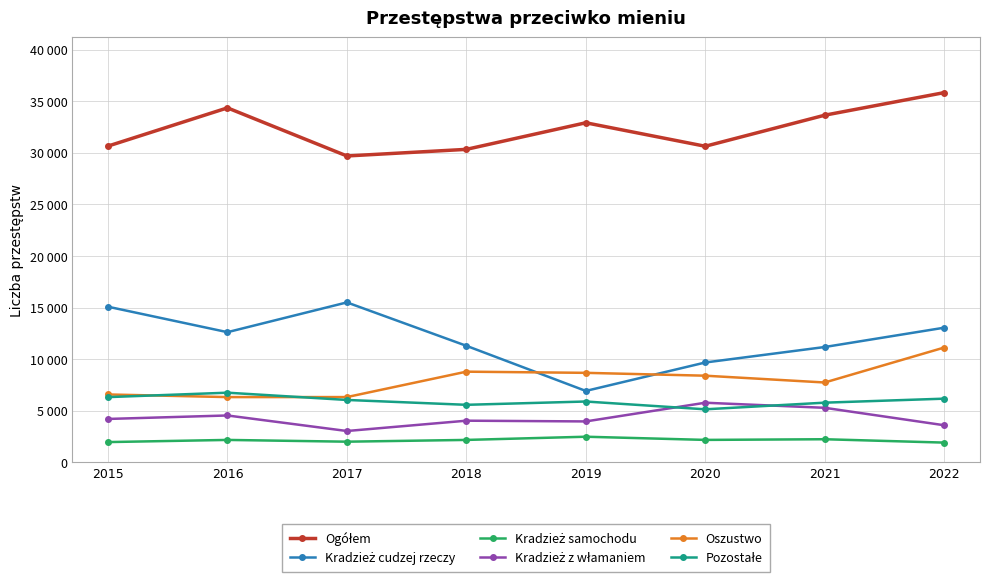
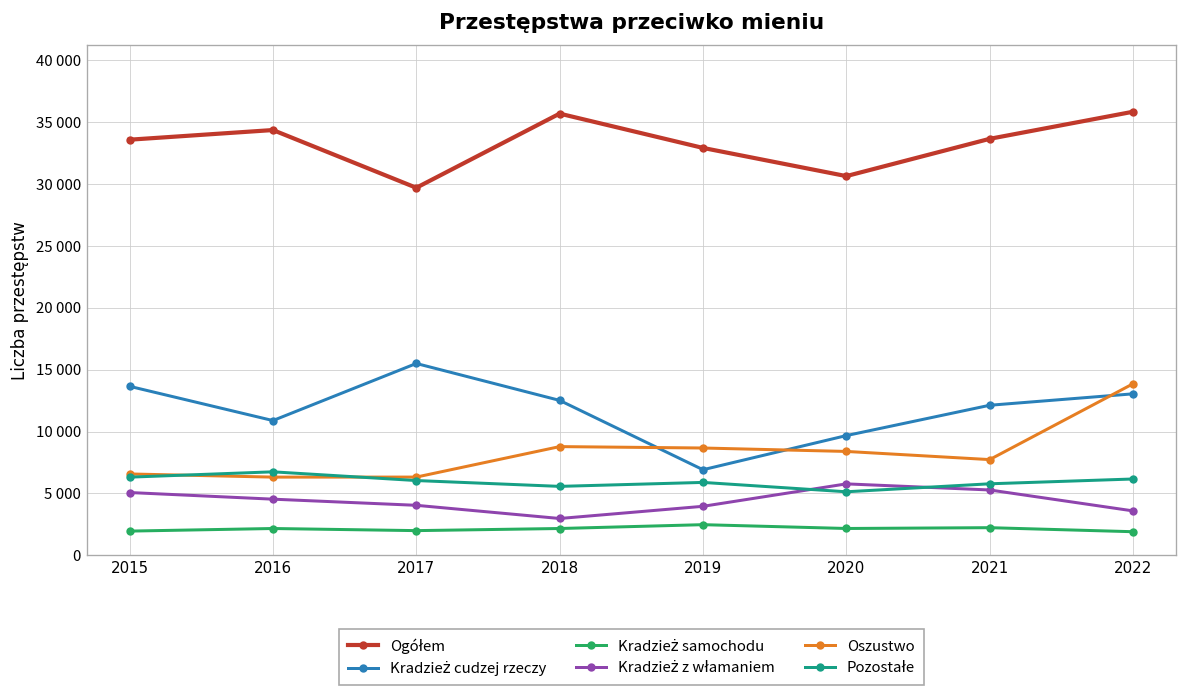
  {
    "Ogółem": {
-     "2015": 30600,
+     "2015": 33600,
      "2016": 34400,
      "2017": 29700,
-     "2018": 30300,
+     "2018": 35700,
      "2019": 32900,
      "2020": 30600,
      "2021": 33600,
      "2022": 35800
    },
    "Kradzież cudzej rzeczy": {
-     "2015": 15100,
-     "2016": 12600,
+     "2015": 13700,
+     "2016": 10900,
      "2017": 15500,
-     "2018": 11300,
+     "2018": 12500,
      "2019": 6900,
      "2020": 9700,
-     "2021": 11200,
+     "2021": 12100,
      "2022": 13000
    },
    "Kradzież z włamaniem": {
-     "2015": 4200,
+     "2015": 5100,
      "2016": 4500,
-     "2017": 3000,
-     "2018": 4000,
+     "2017": 4000,
+     "2018": 3000,
      "2019": 4000,
      "2020": 5800,
      "2021": 5300,
      "2022": 3600
    },
    "Oszustwo": {
      "2015": 6600,
      "2016": 6300,
      "2017": 6300,
      "2018": 8800,
      "2019": 8700,
      "2020": 8400,
      "2021": 7700,
-     "2022": 11100
+     "2022": 13900
    }
  }
